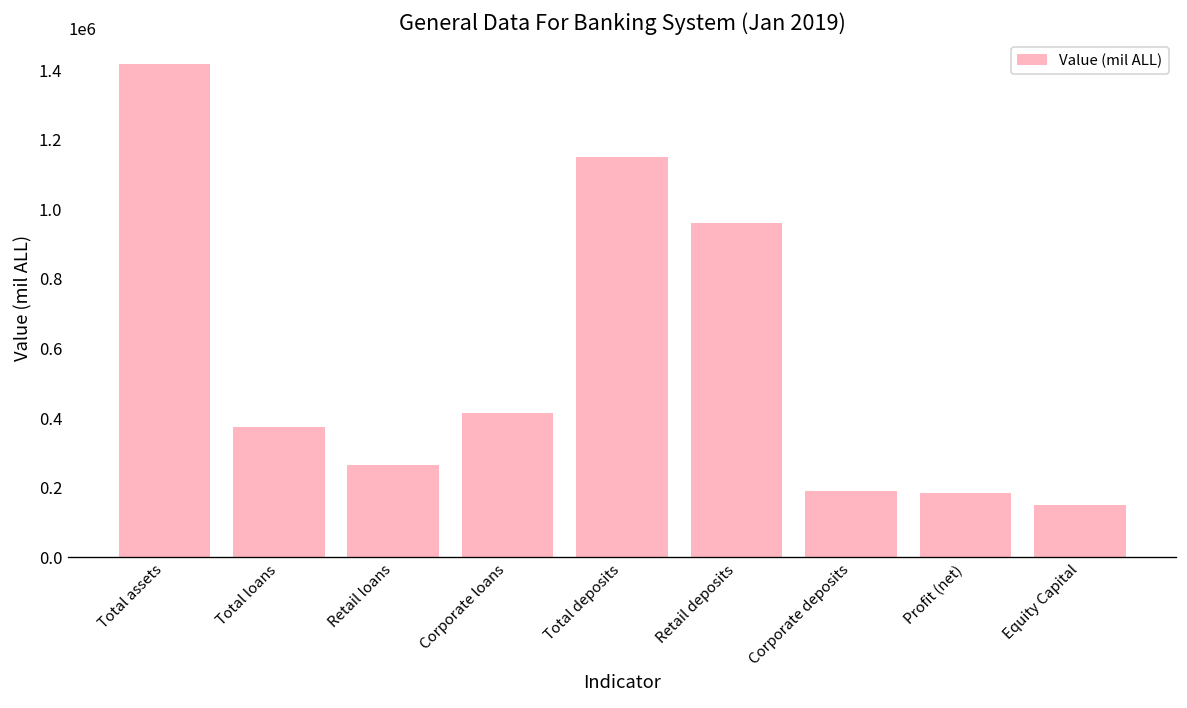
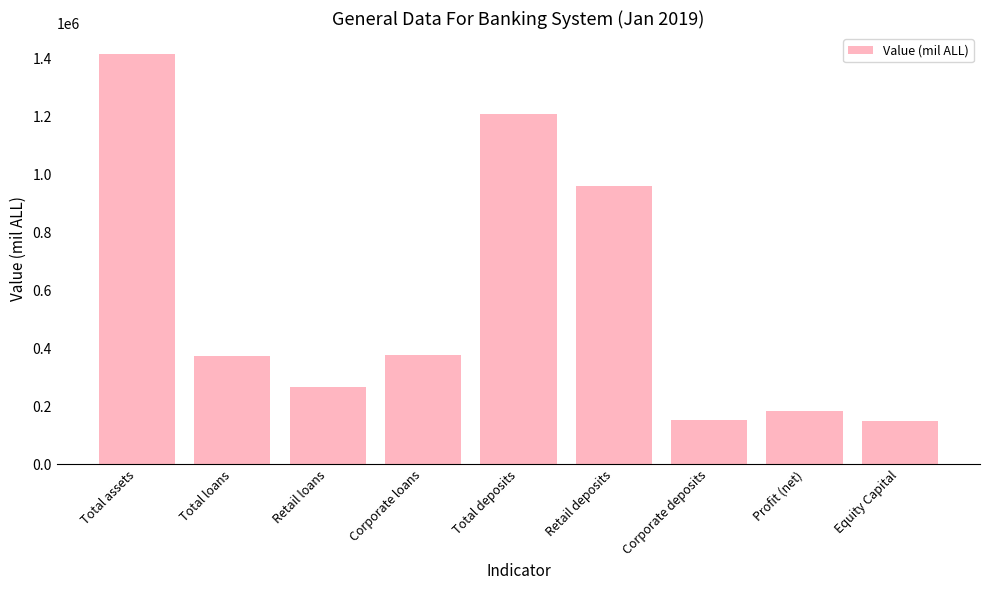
  {
    "Total assets": 1420000,
    "Total loans": 370000,
    "Retail loans": 270000,
-   "Corporate loans": 410000,
-   "Total deposits": 1150000,
+   "Corporate loans": 380000,
+   "Total deposits": 1210000,
    "Retail deposits": 960000,
-   "Corporate deposits": 190000,
+   "Corporate deposits": 150000,
    "Profit (net)": 180000,
    "Equity Capital": 150000
  }
